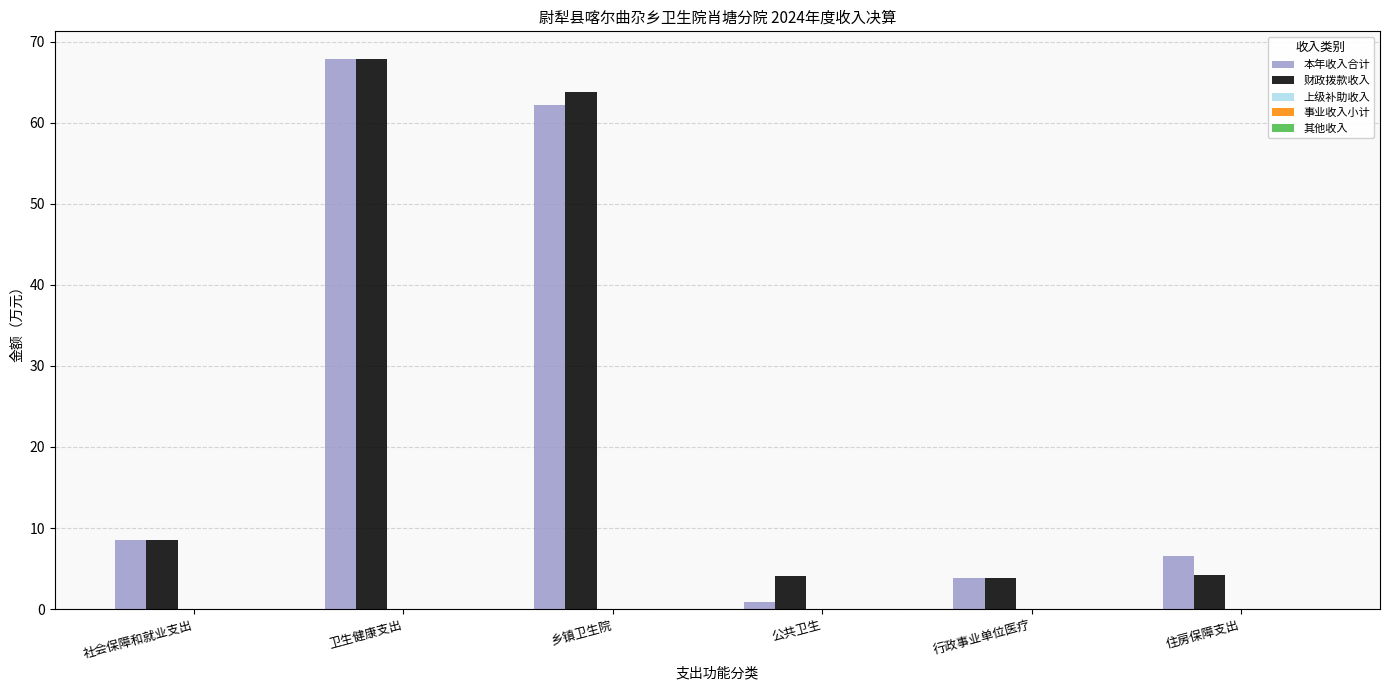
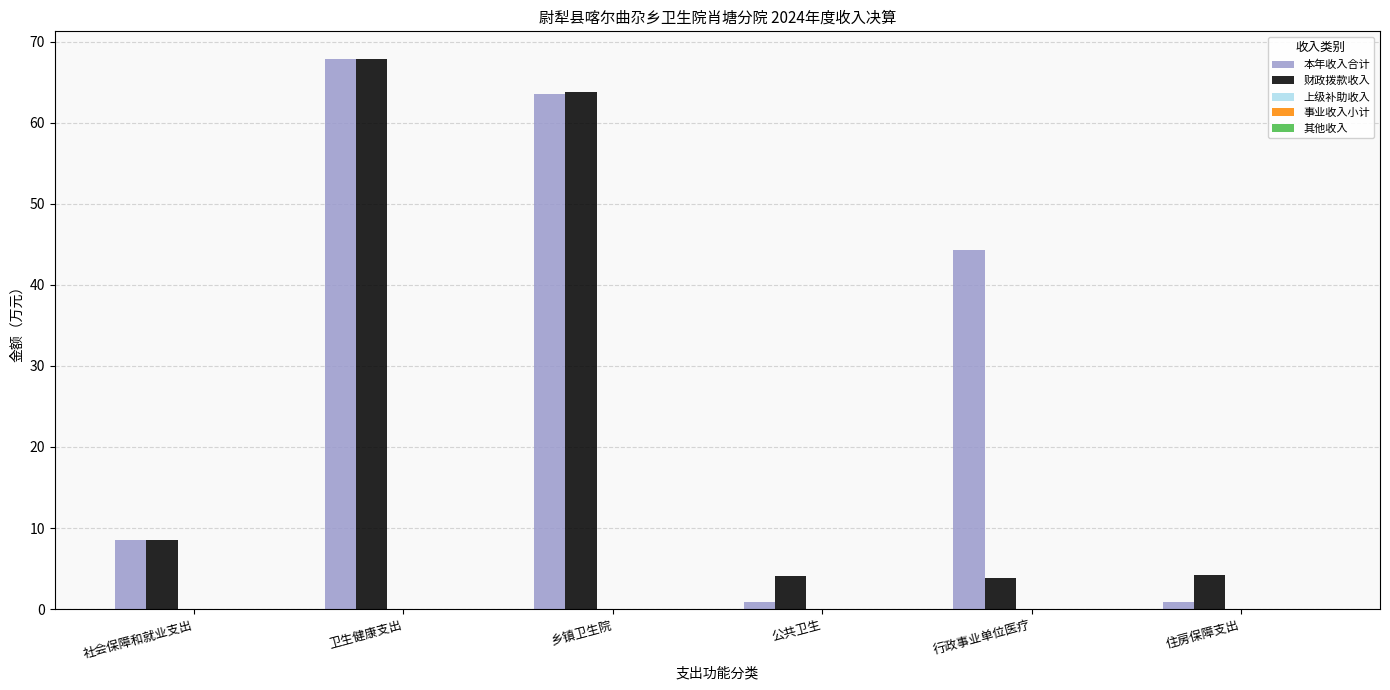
  {
    "本年收入合计": {
      "社会保障和就业支出": 9,
      "卫生健康支出": 68,
-     "乡镇卫生院": 62,
+     "乡镇卫生院": 64,
      "公共卫生": 1,
-     "行政事业单位医疗": 4,
-     "住房保障支出": 7
+     "行政事业单位医疗": 44,
+     "住房保障支出": 1
    },
    "财政拨款收入": {
      "社会保障和就业支出": 9,
      "卫生健康支出": 68,
      "乡镇卫生院": 64,
      "公共卫生": 4,
      "行政事业单位医疗": 4,
      "住房保障支出": 4
    },
    "上级补助收入": {
      "社会保障和就业支出": 0,
      "卫生健康支出": 0,
      "乡镇卫生院": 0,
      "公共卫生": 0,
      "行政事业单位医疗": 0,
      "住房保障支出": 0
    },
    "事业收入小计": {
      "社会保障和就业支出": 0,
      "卫生健康支出": 0,
      "乡镇卫生院": 0,
      "公共卫生": 0,
      "行政事业单位医疗": 0,
      "住房保障支出": 0
    },
    "其他收入": {
      "社会保障和就业支出": 0,
      "卫生健康支出": 0,
      "乡镇卫生院": 0,
      "公共卫生": 0,
      "行政事业单位医疗": 0,
      "住房保障支出": 0
    }
  }
